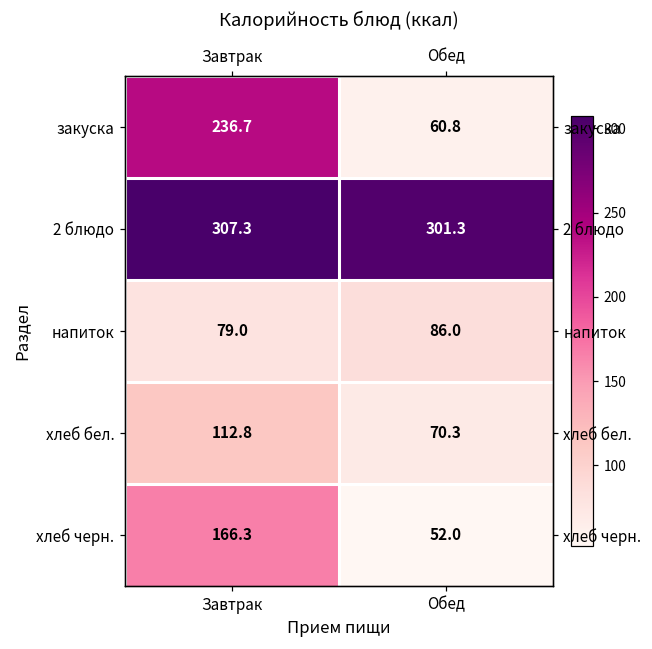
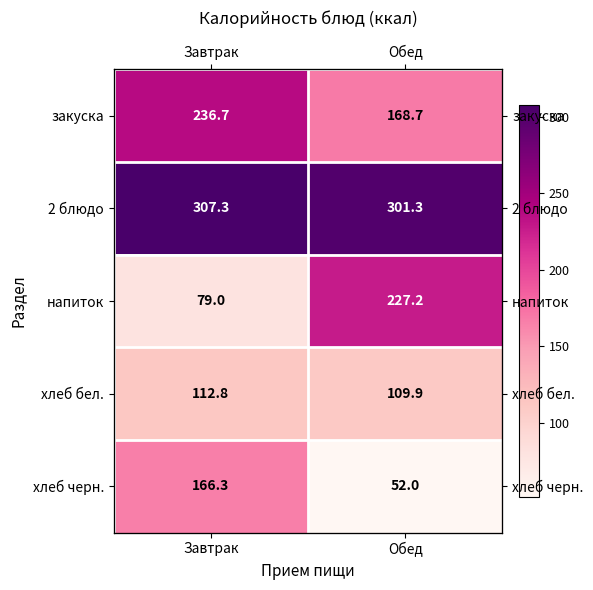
  {
    "закуска": {
      "Завтрак": 236.7,
-     "Обед": 60.8
+     "Обед": 168.7
    },
    "2 блюдо": {
      "Завтрак": 307.3,
      "Обед": 301.3
    },
    "напиток": {
      "Завтрак": 79.0,
-     "Обед": 86.0
+     "Обед": 227.2
    },
    "хлеб бел.": {
      "Завтрак": 112.8,
-     "Обед": 70.3
+     "Обед": 109.9
    },
    "хлеб черн.": {
      "Завтрак": 166.3,
      "Обед": 52.0
    }
  }
